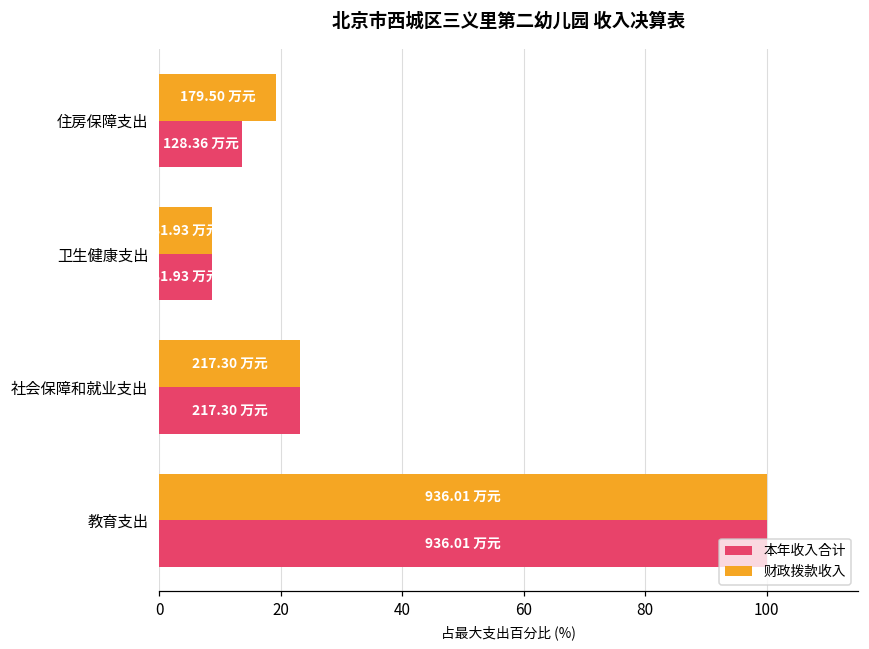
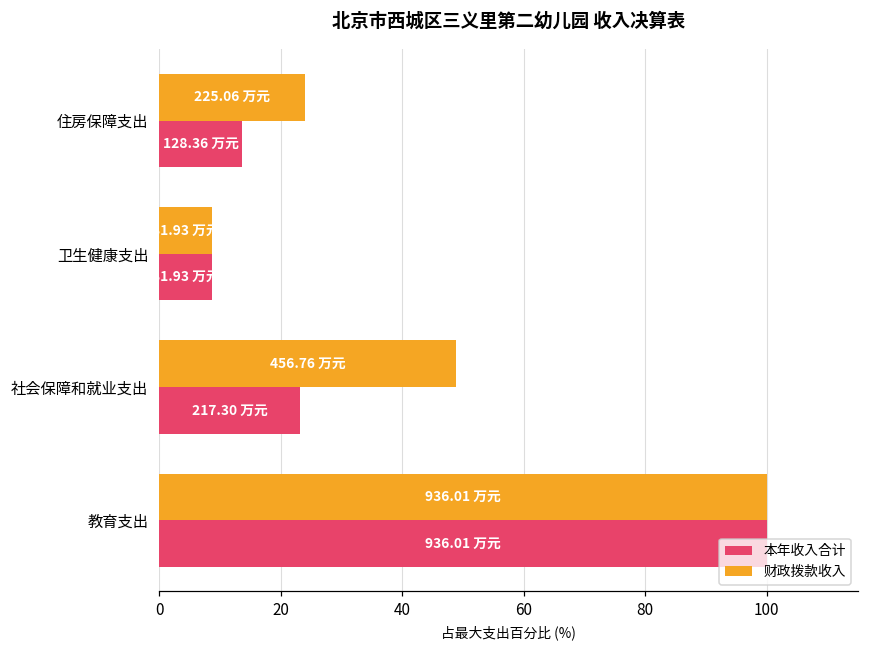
  {
    "财政拨款收入": {
-     "住房保障支出": 179.50,
-     "社会保障和就业支出": 217.30
+     "住房保障支出": 225.06,
+     "社会保障和就业支出": 456.76
    }
  }
